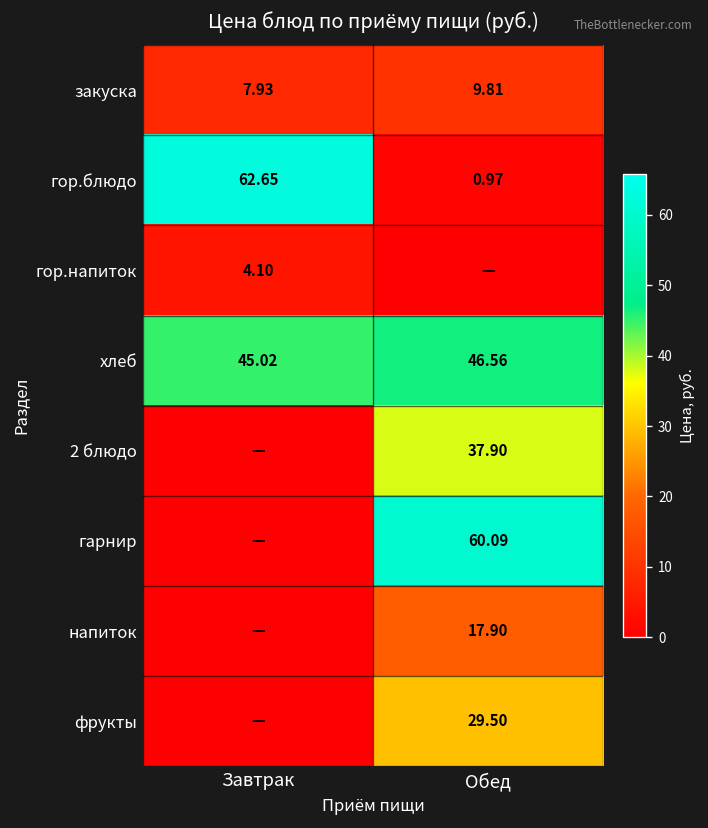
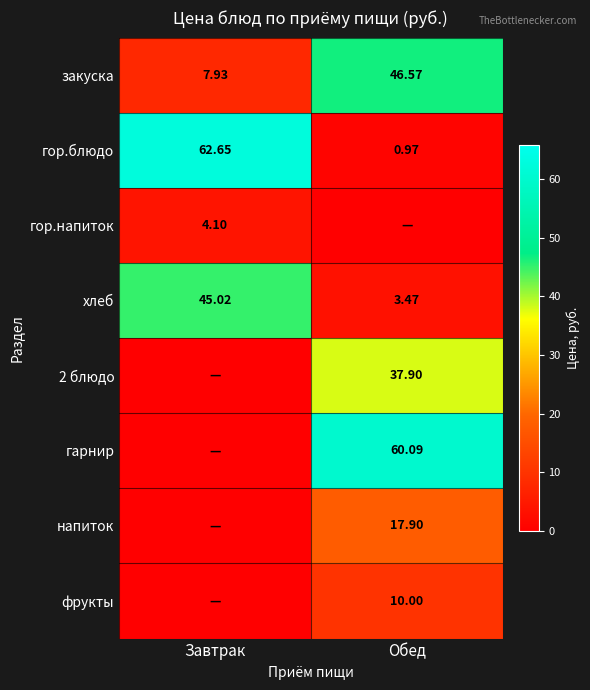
  {
    "закуска": {
      "Завтрак": 7.93,
-     "Обед": 9.81
+     "Обед": 46.57
    },
    "гор.блюдо": {
      "Завтрак": 62.65,
      "Обед": 0.97
    },
    "гор.напиток": {
      "Завтрак": 4.10
    },
    "хлеб": {
      "Завтрак": 45.02,
-     "Обед": 46.56
+     "Обед": 3.47
    },
    "2 блюдо": {
      "Обед": 37.90
    },
    "гарнир": {
      "Обед": 60.09
    },
    "напиток": {
      "Обед": 17.90
    },
    "фрукты": {
-     "Обед": 29.50
+     "Обед": 10.00
    }
  }
